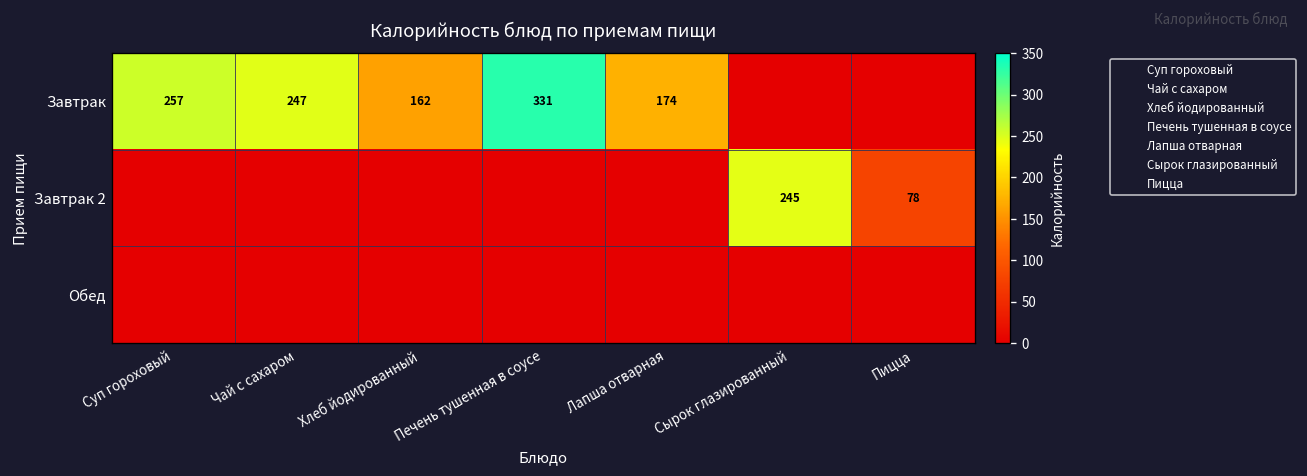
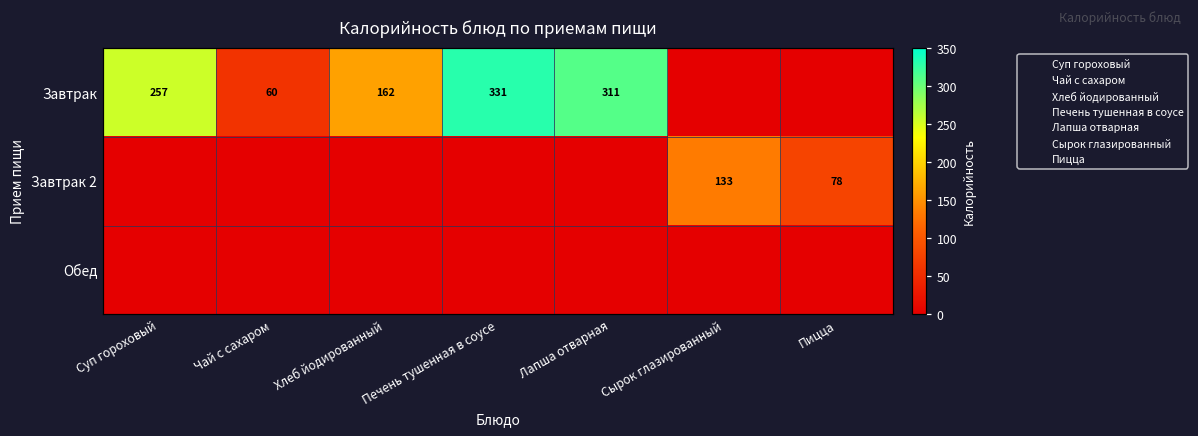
  {
    "Завтрак": {
      "Суп гороховый": 257,
-     "Чай с сахаром": 247,
+     "Чай с сахаром": 60,
      "Хлеб йодированный": 162,
      "Печень тушенная в соусе": 331,
-     "Лапша отварная": 174
+     "Лапша отварная": 311
    },
    "Завтрак 2": {
-     "Сырок глазированный": 245,
+     "Сырок глазированный": 133,
      "Пицца": 78
    }
  }
